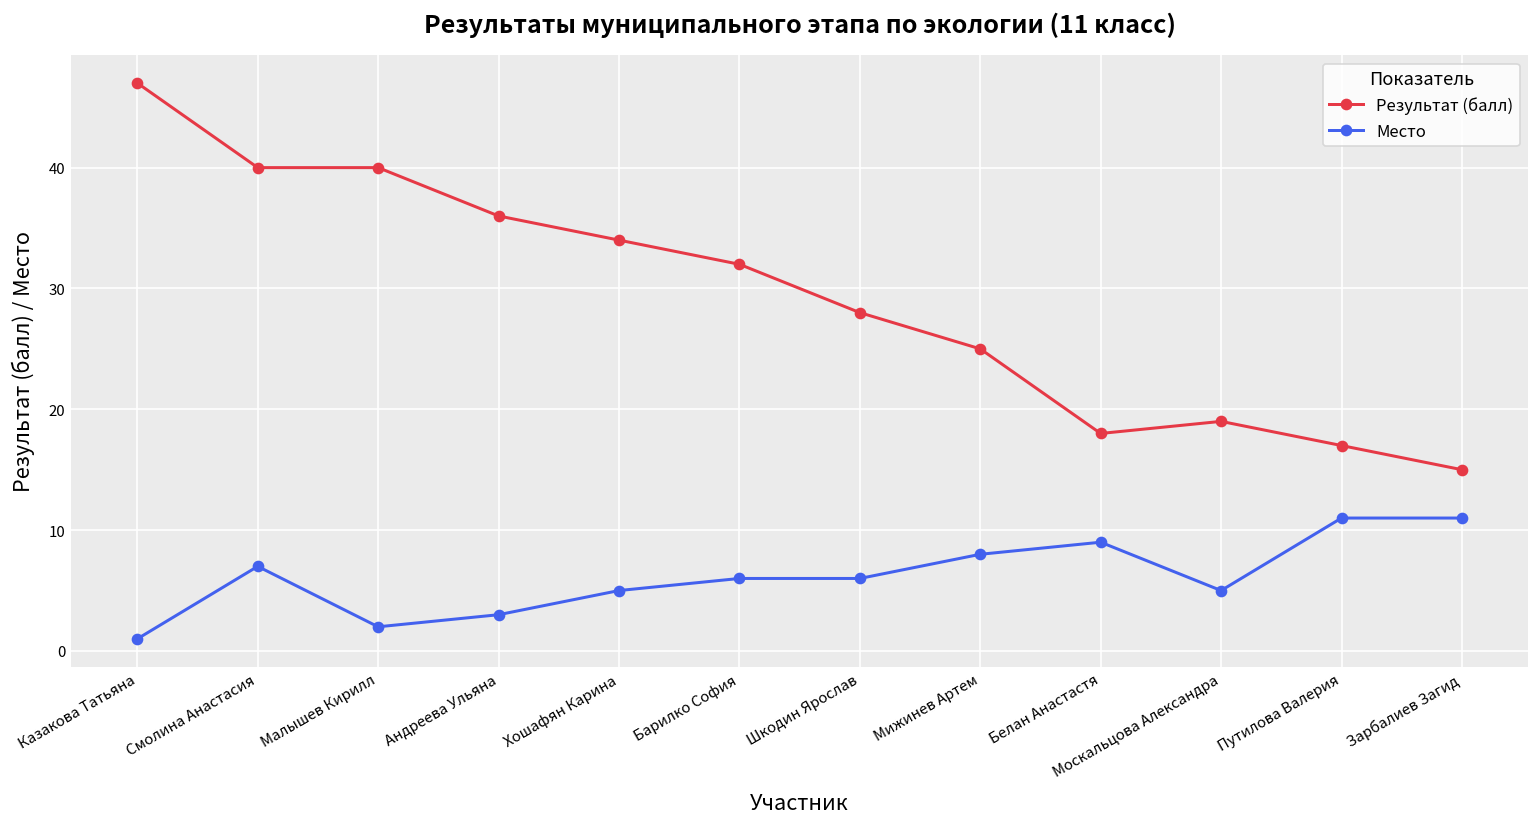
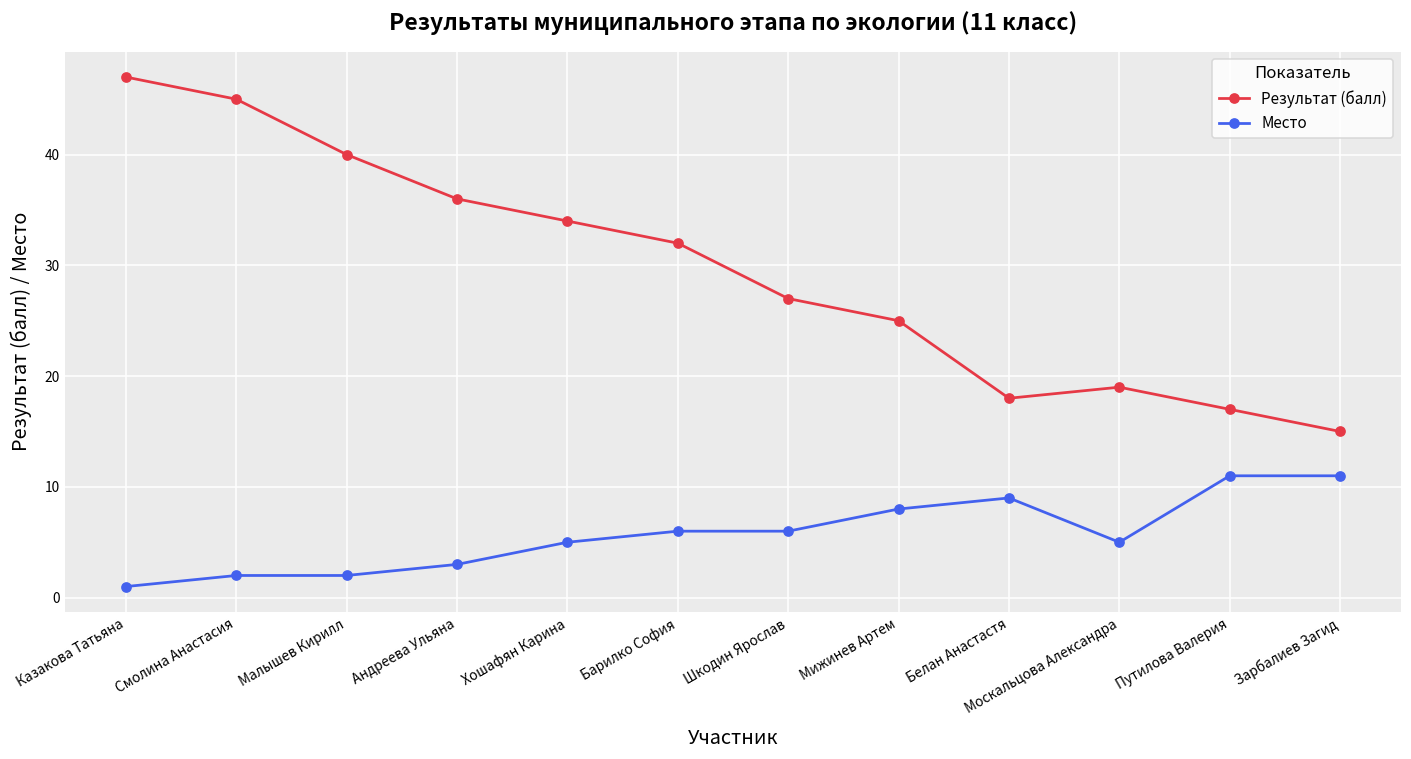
  {
    "Результат (балл)": {
      "Казакова Татьяна": 47,
-     "Смолина Анастасия": 40,
+     "Смолина Анастасия": 45,
      "Малышев Кирилл": 40,
      "Андреева Ульяна": 36,
      "Хошафян Карина": 34,
      "Барилко София": 32,
-     "Шкодин Ярослав": 28,
+     "Шкодин Ярослав": 27,
      "Мижинев Артем": 25,
      "Белан Анастастя": 18,
      "Москальцова Александра": 19,
      "Путилова Валерия": 17,
      "Зарбалиев Загид": 15
    },
    "Место": {
      "Казакова Татьяна": 1,
-     "Смолина Анастасия": 7,
+     "Смолина Анастасия": 2,
      "Малышев Кирилл": 2,
      "Андреева Ульяна": 3,
      "Хошафян Карина": 5,
      "Барилко София": 6,
      "Шкодин Ярослав": 6,
      "Мижинев Артем": 8,
      "Белан Анастастя": 9,
      "Москальцова Александра": 5,
      "Путилова Валерия": 11,
      "Зарбалиев Загид": 11
    }
  }
